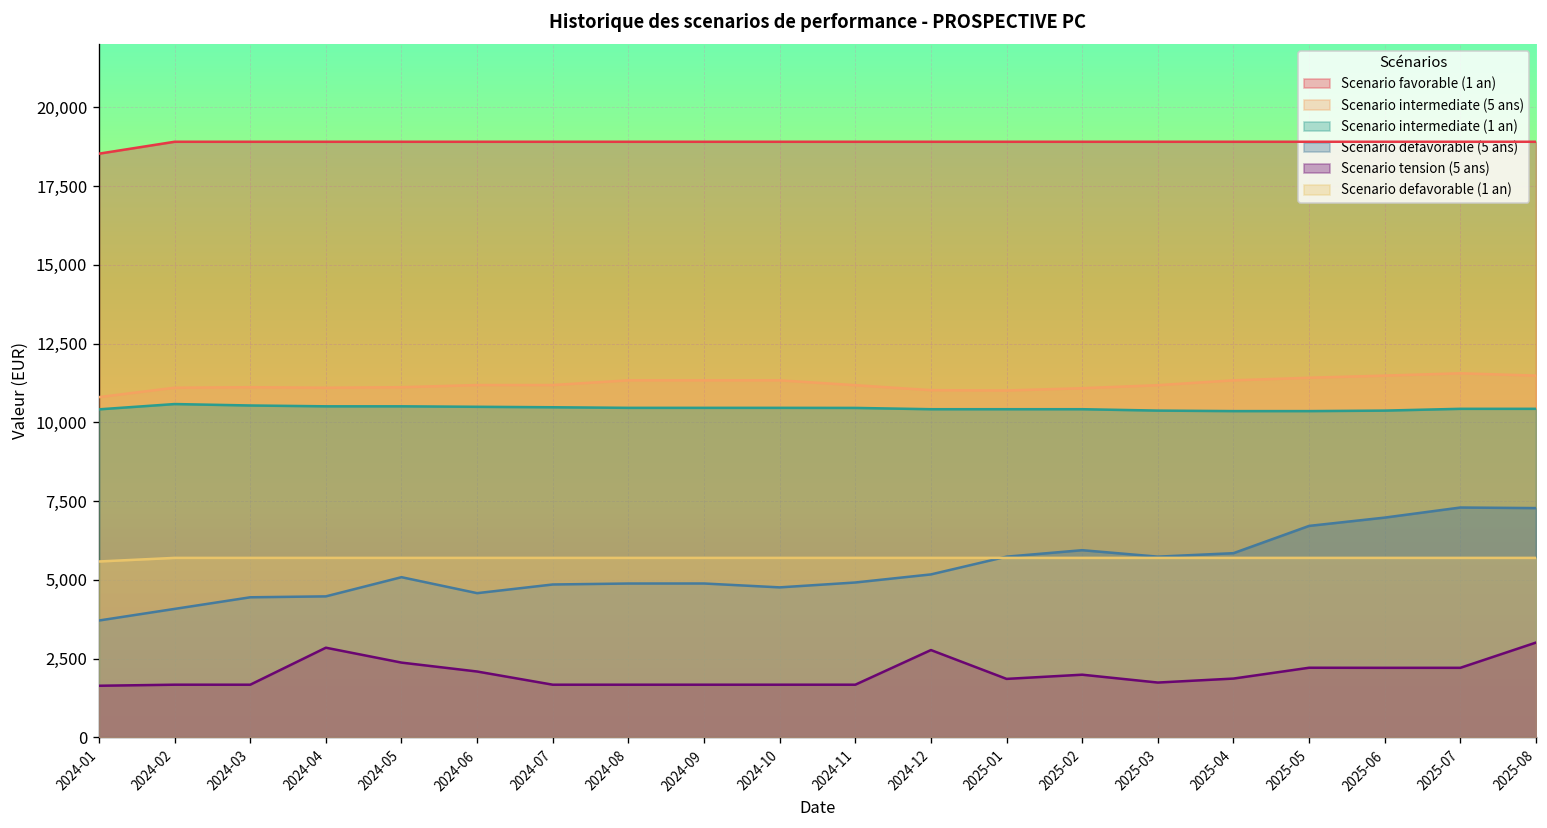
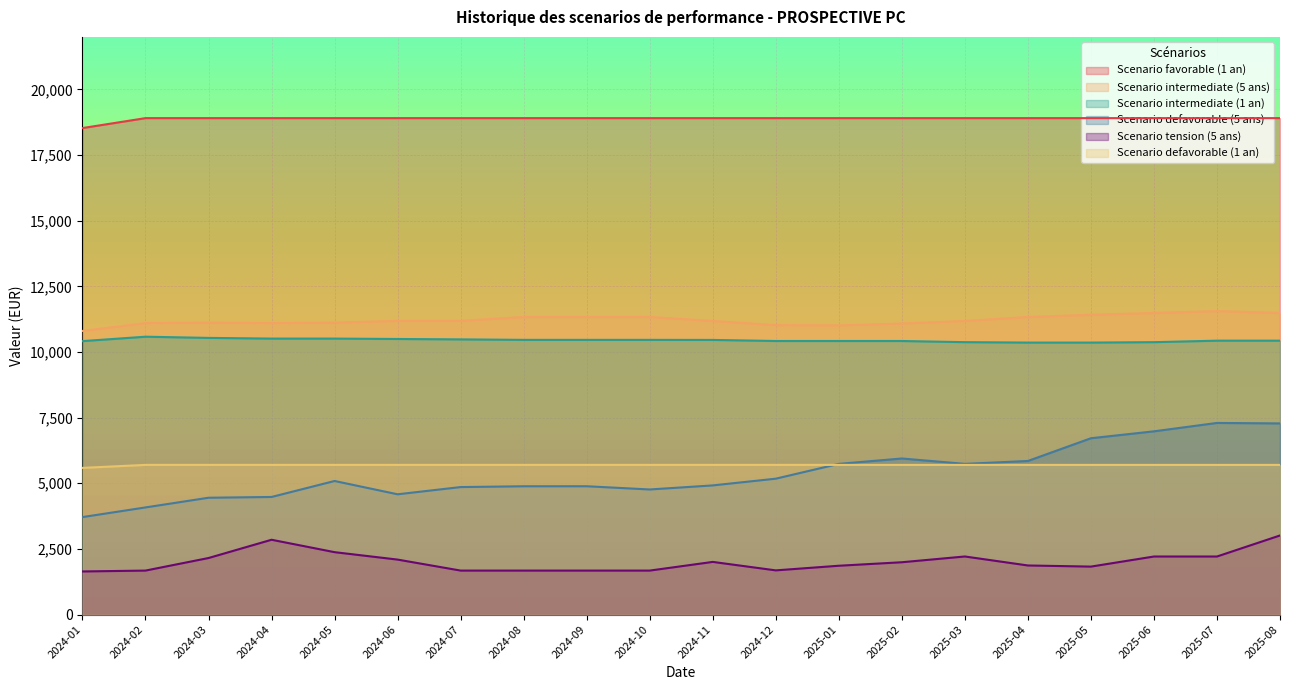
  {
    "Scenario tension (5 ans)": {
      "2024-01": "1,600",
      "2024-02": "1,700",
-     "2024-03": "1,700",
+     "2024-03": "2,200",
      "2024-04": "2,800",
      "2024-05": "2,400",
      "2024-06": "2,100",
      "2024-07": "1,700",
      "2024-08": "1,700",
      "2024-09": "1,700",
      "2024-10": "1,700",
-     "2024-11": "1,700",
-     "2024-12": "2,800",
+     "2024-11": "2,000",
+     "2024-12": "1,700",
      "2025-01": "1,900",
      "2025-02": "2,000",
-     "2025-03": "1,700",
+     "2025-03": "2,200",
      "2025-04": "1,900",
-     "2025-05": "2,200",
+     "2025-05": "1,800",
      "2025-06": "2,200",
      "2025-07": "2,200",
      "2025-08": "3,000"
    }
  }
